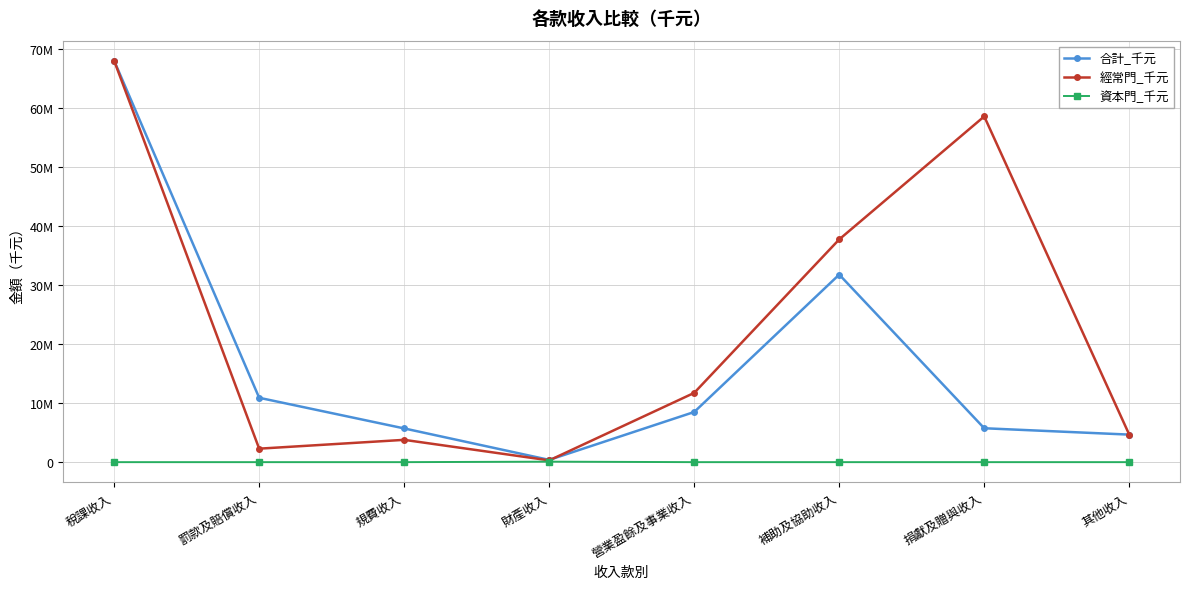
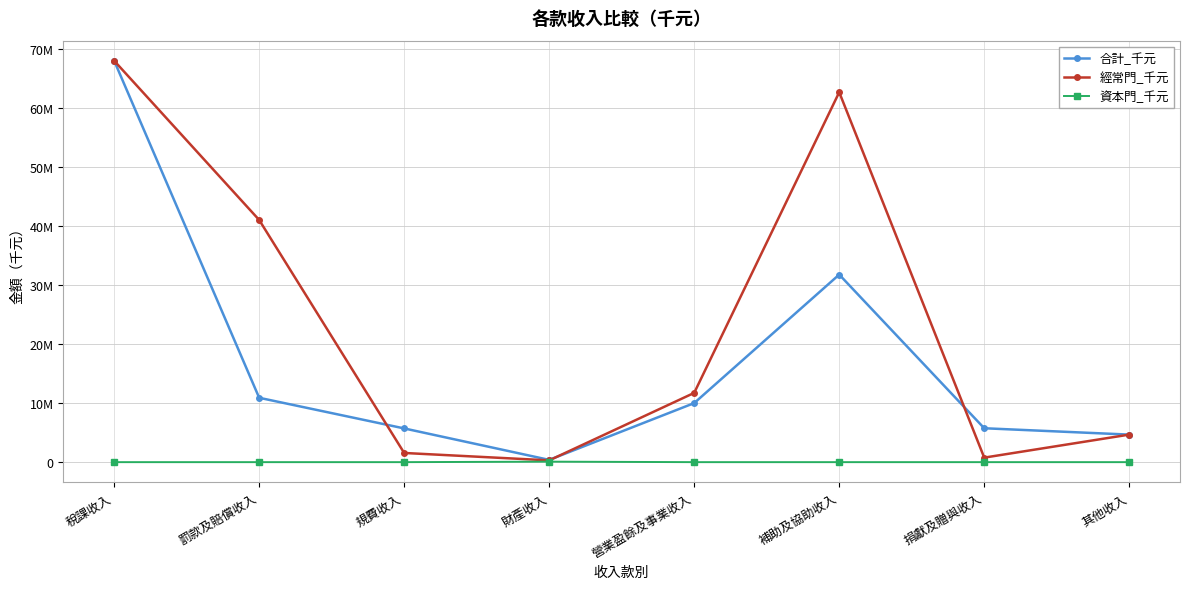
  {
    "合計_千元": {
      "罰款及賠償收入": 11000000,
      "規費收入": 6000000,
-     "營業盈餘及事業收入": 8000000,
+     "營業盈餘及事業收入": 10000000,
      "補助及協助收入": 32000000,
      "捐獻及贈與收入": 6000000
    },
    "經常門_千元": {
-     "罰款及賠償收入": 2000000,
-     "規費收入": 4000000,
+     "罰款及賠償收入": 41000000,
+     "規費收入": 2000000,
      "營業盈餘及事業收入": 12000000,
-     "補助及協助收入": 38000000,
-     "捐獻及贈與收入": 59000000
+     "補助及協助收入": 63000000,
+     "捐獻及贈與收入": 1000000
    },
    "資本門_千元": {
      "稅課收入": 0,
      "罰款及賠償收入": 0,
      "規費收入": 0,
      "營業盈餘及事業收入": 0,
      "補助及協助收入": 0,
      "捐獻及贈與收入": 0,
      "其他收入": 0
    }
  }
